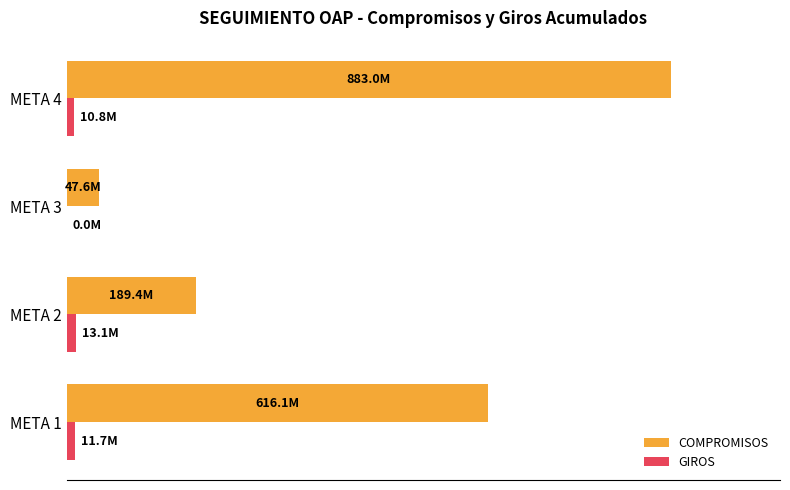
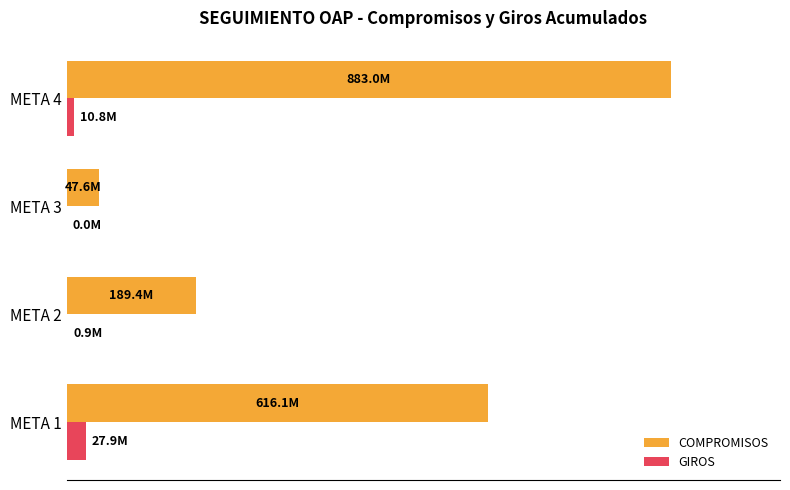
  {
    "COMPROMISOS": {
      "META 4": "883.0M",
      "META 3": "47.6M",
      "META 2": "189.4M",
      "META 1": "616.1M"
    },
    "GIROS": {
      "META 4": "10.8M",
      "META 3": "0.0M",
-     "META 2": "13.1M",
-     "META 1": "11.7M"
+     "META 2": "0.9M",
+     "META 1": "27.9M"
    }
  }
